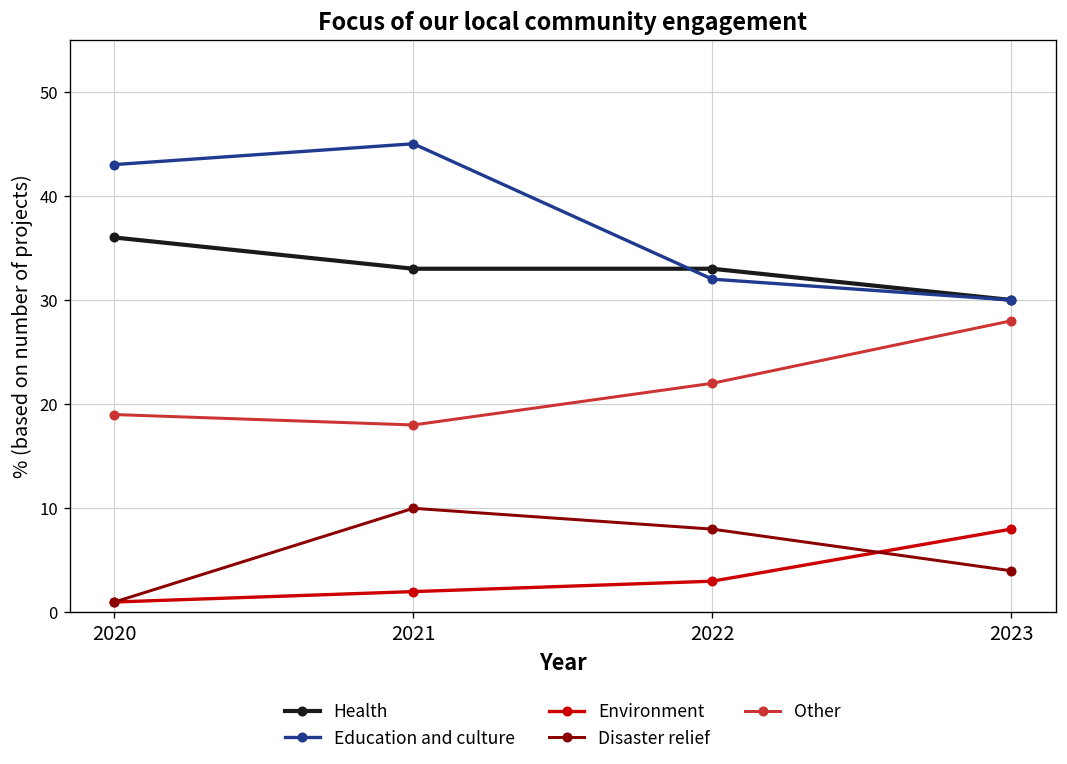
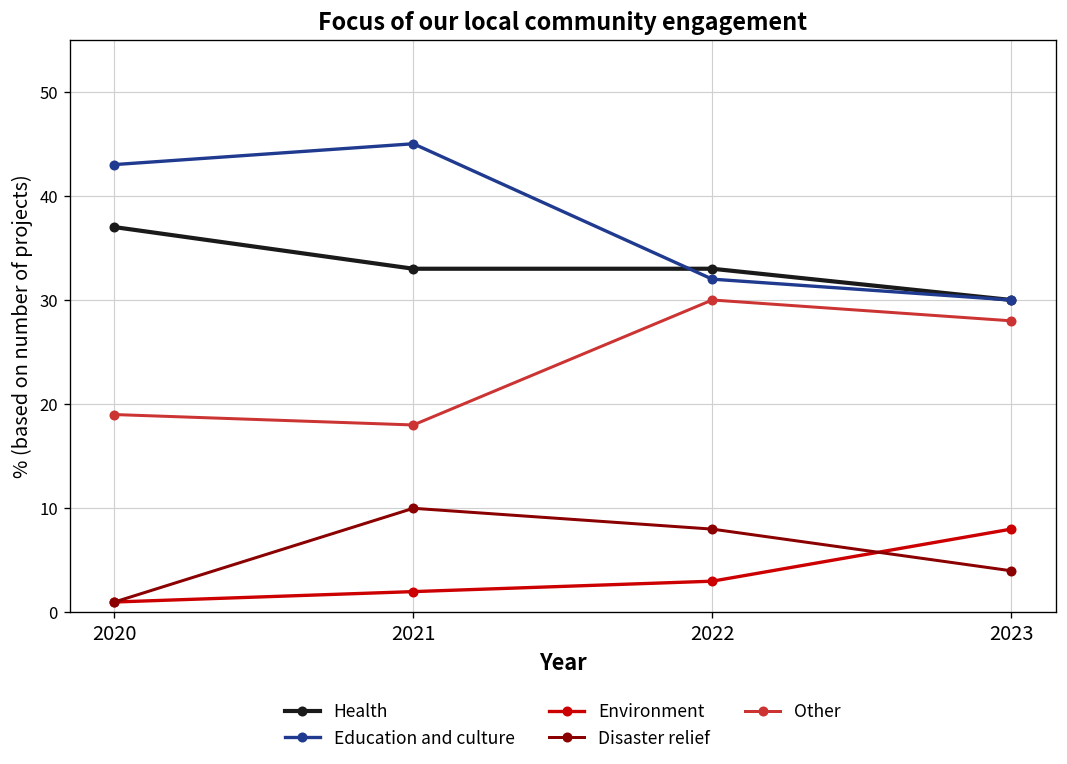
  {
    "Health": {
-     "2020": 36,
+     "2020": 37,
      "2021": 33,
      "2022": 33
    },
    "Education and culture": {
      "2020": 43,
      "2021": 45,
      "2022": 32
    },
    "Environment": {
      "2021": 2,
      "2022": 3,
      "2023": 8
    },
    "Disaster relief": {
      "2021": 10,
      "2022": 8,
      "2023": 4
    },
    "Other": {
      "2020": 19,
      "2021": 18,
-     "2022": 22,
+     "2022": 30,
      "2023": 28
    }
  }
